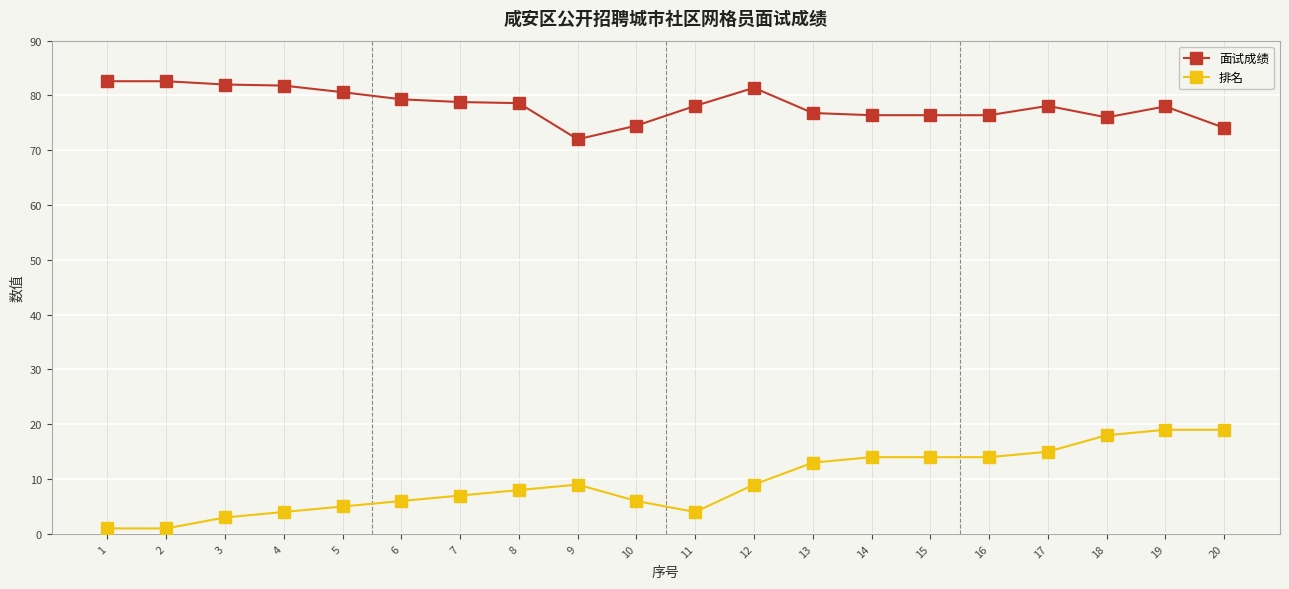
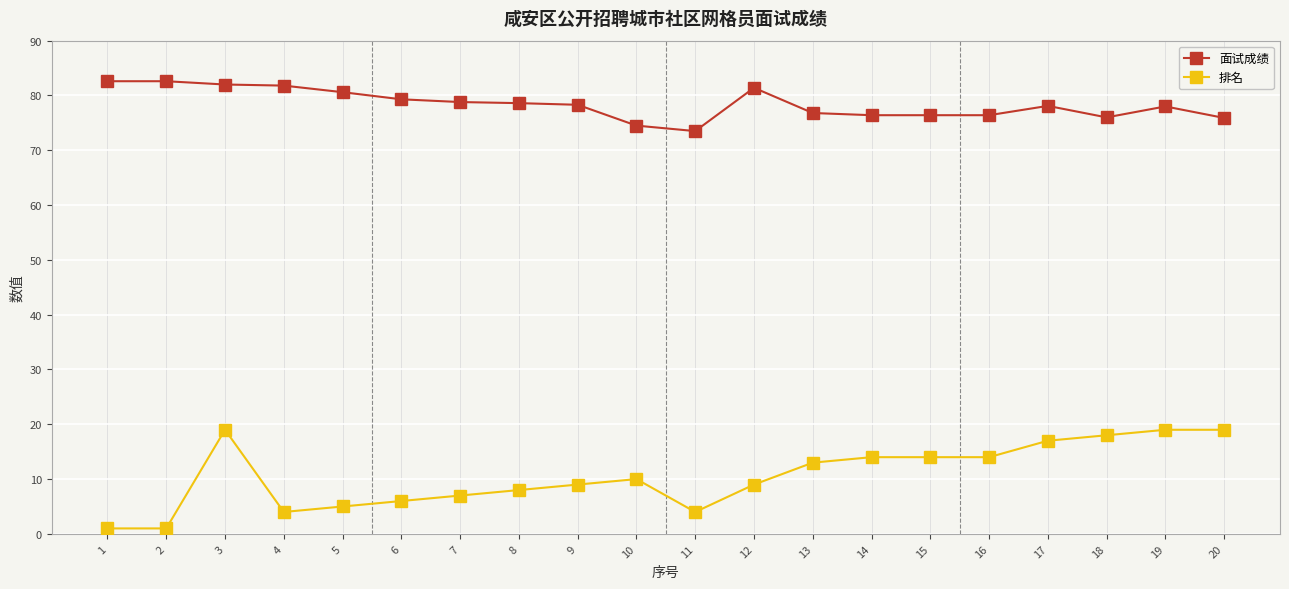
  {
    "面试成绩": {
      "1": 83,
      "2": 83,
      "3": 82,
      "4": 82,
      "5": 81,
      "6": 79,
      "7": 79,
      "8": 79,
-     "9": 72,
+     "9": 78,
      "10": 75,
-     "11": 78,
+     "11": 74,
      "12": 81,
      "13": 77,
      "14": 76,
      "15": 76,
      "16": 76,
      "17": 78,
      "18": 76,
      "19": 78,
-     "20": 74
+     "20": 76
    },
    "排名": {
      "1": 1,
      "2": 1,
-     "3": 3,
+     "3": 19,
      "4": 4,
      "5": 5,
      "6": 6,
      "7": 7,
      "8": 8,
      "9": 9,
-     "10": 6,
+     "10": 10,
      "11": 4,
      "12": 9,
      "13": 13,
      "14": 14,
      "15": 14,
      "16": 14,
-     "17": 15,
+     "17": 17,
      "18": 18,
      "19": 19,
      "20": 19
    }
  }
